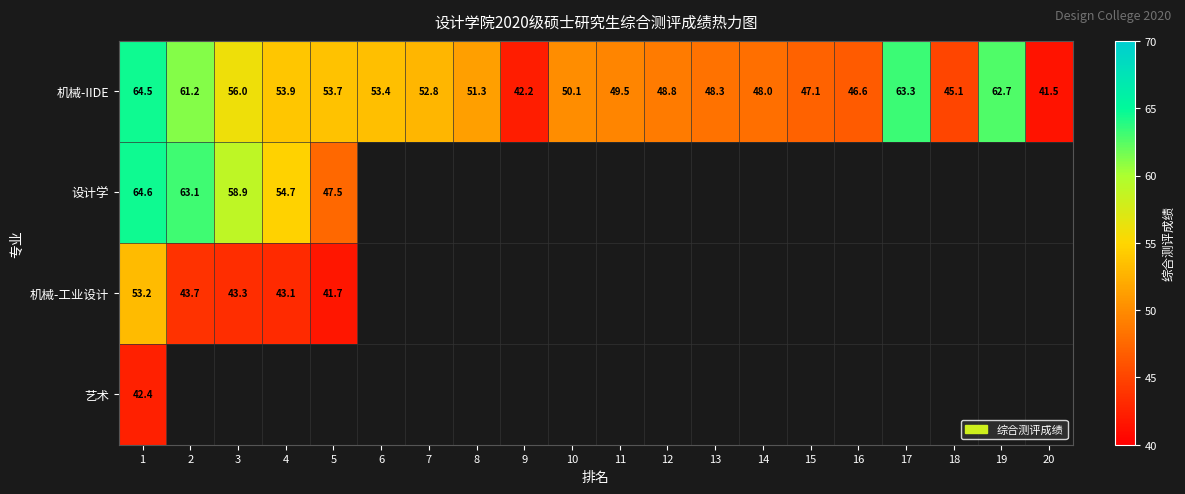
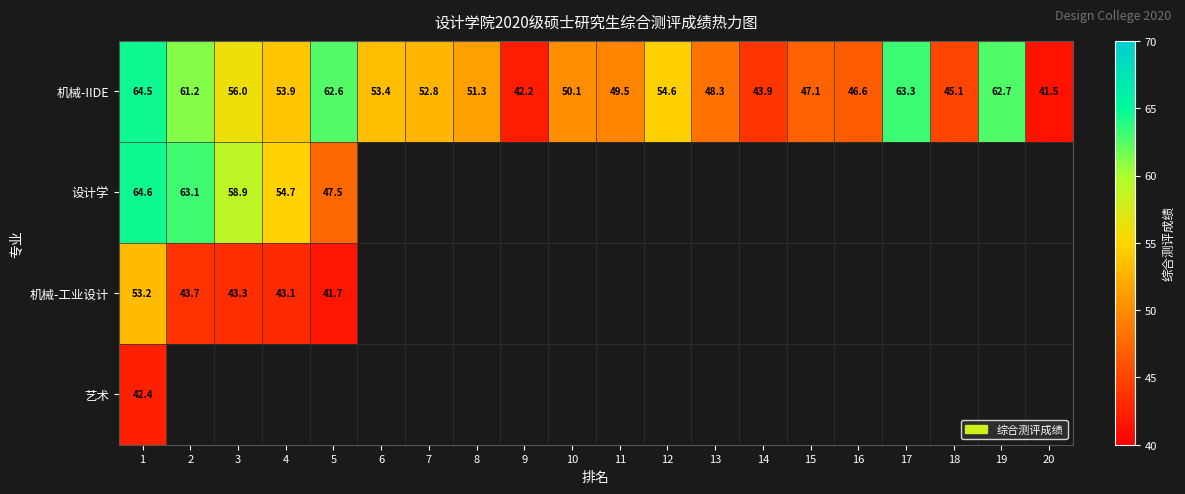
  {
    "机械-IIDE": {
      "1": 64.5,
      "2": 61.2,
      "3": 56.0,
      "4": 53.9,
-     "5": 53.7,
+     "5": 62.6,
      "6": 53.4,
      "7": 52.8,
      "8": 51.3,
      "9": 42.2,
      "10": 50.1,
      "11": 49.5,
-     "12": 48.8,
+     "12": 54.6,
      "13": 48.3,
-     "14": 48.0,
+     "14": 43.9,
      "15": 47.1,
      "16": 46.6,
      "17": 63.3,
      "18": 45.1,
      "19": 62.7,
      "20": 41.5
    },
    "设计学": {
      "1": 64.6,
      "2": 63.1,
      "3": 58.9,
      "4": 54.7,
      "5": 47.5
    },
    "机械-工业设计": {
      "1": 53.2,
      "2": 43.7,
      "3": 43.3,
      "4": 43.1,
      "5": 41.7
    },
    "艺术": {
      "1": 42.4
    }
  }
